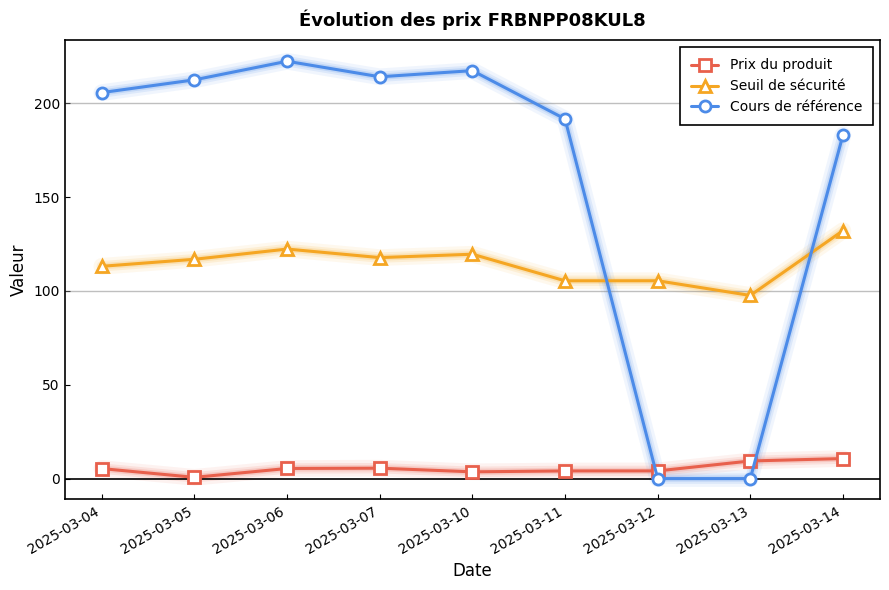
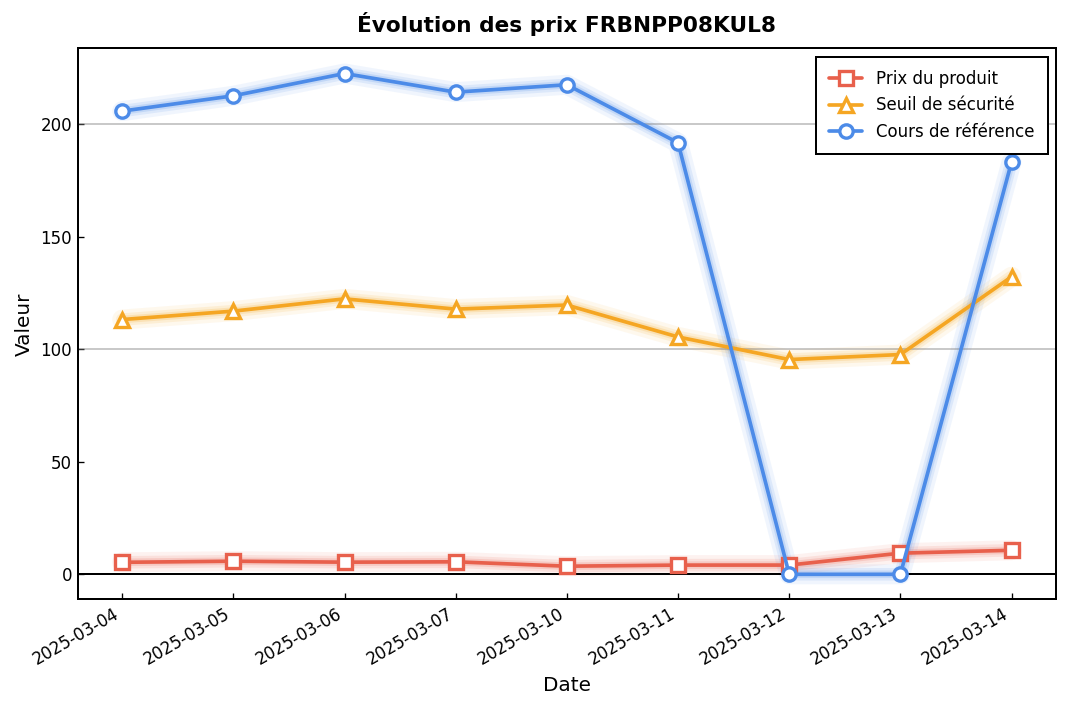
  {
    "Prix du produit": {
      "2025-03-04": 5,
-     "2025-03-05": 1,
+     "2025-03-05": 6,
      "2025-03-06": 5,
      "2025-03-07": 6,
      "2025-03-10": 4,
      "2025-03-11": 4,
      "2025-03-12": 4,
      "2025-03-13": 9,
      "2025-03-14": 11
    },
    "Seuil de sécurité": {
      "2025-03-04": 113,
      "2025-03-05": 117,
      "2025-03-06": 122,
      "2025-03-07": 118,
      "2025-03-10": 120,
      "2025-03-11": 105,
-     "2025-03-12": 105,
+     "2025-03-12": 95,
      "2025-03-13": 98,
      "2025-03-14": 132
    },
    "Cours de référence": {
      "2025-03-04": 206,
      "2025-03-05": 213,
      "2025-03-06": 222,
      "2025-03-07": 214,
      "2025-03-10": 217,
      "2025-03-11": 192,
      "2025-03-12": 0,
      "2025-03-13": 0,
      "2025-03-14": 183
    }
  }
